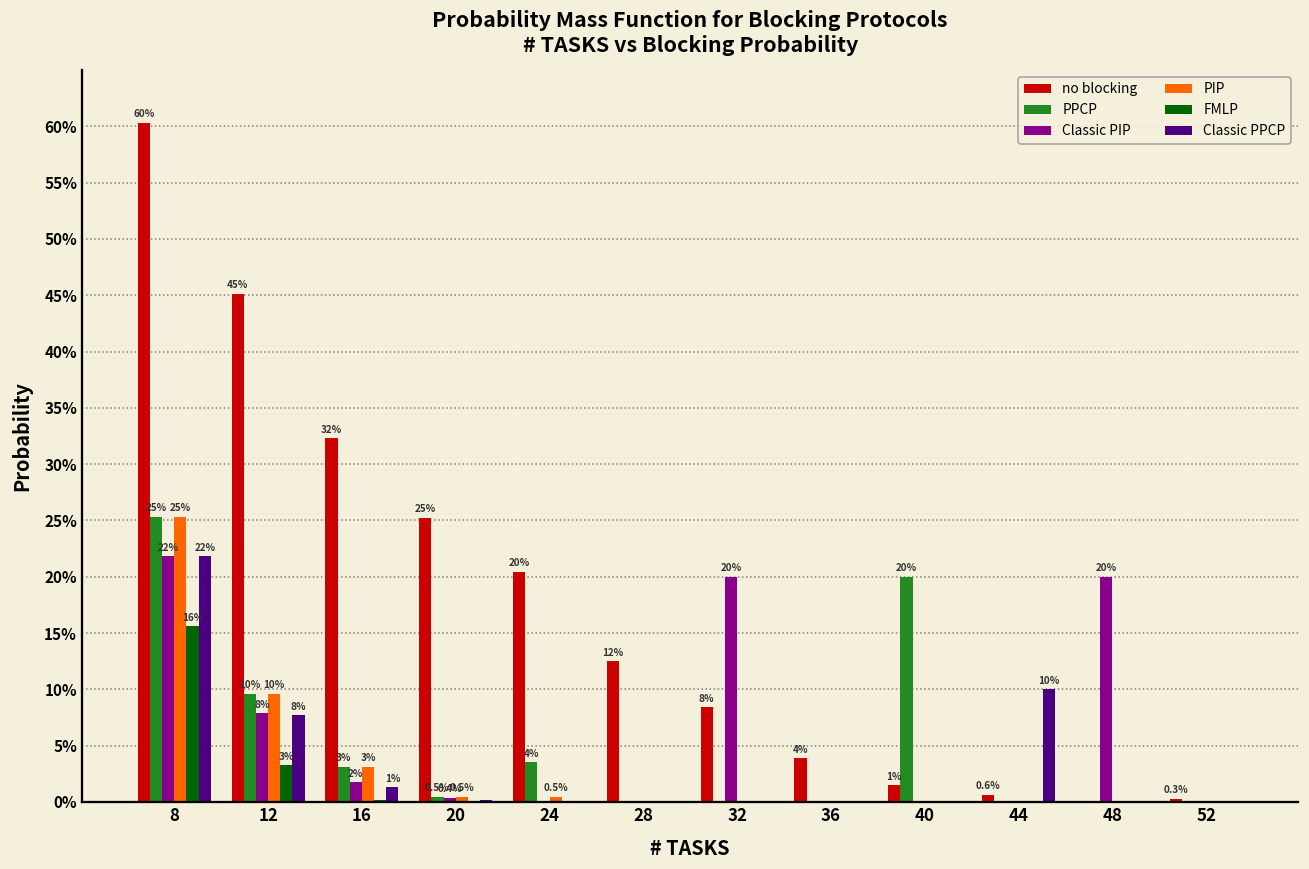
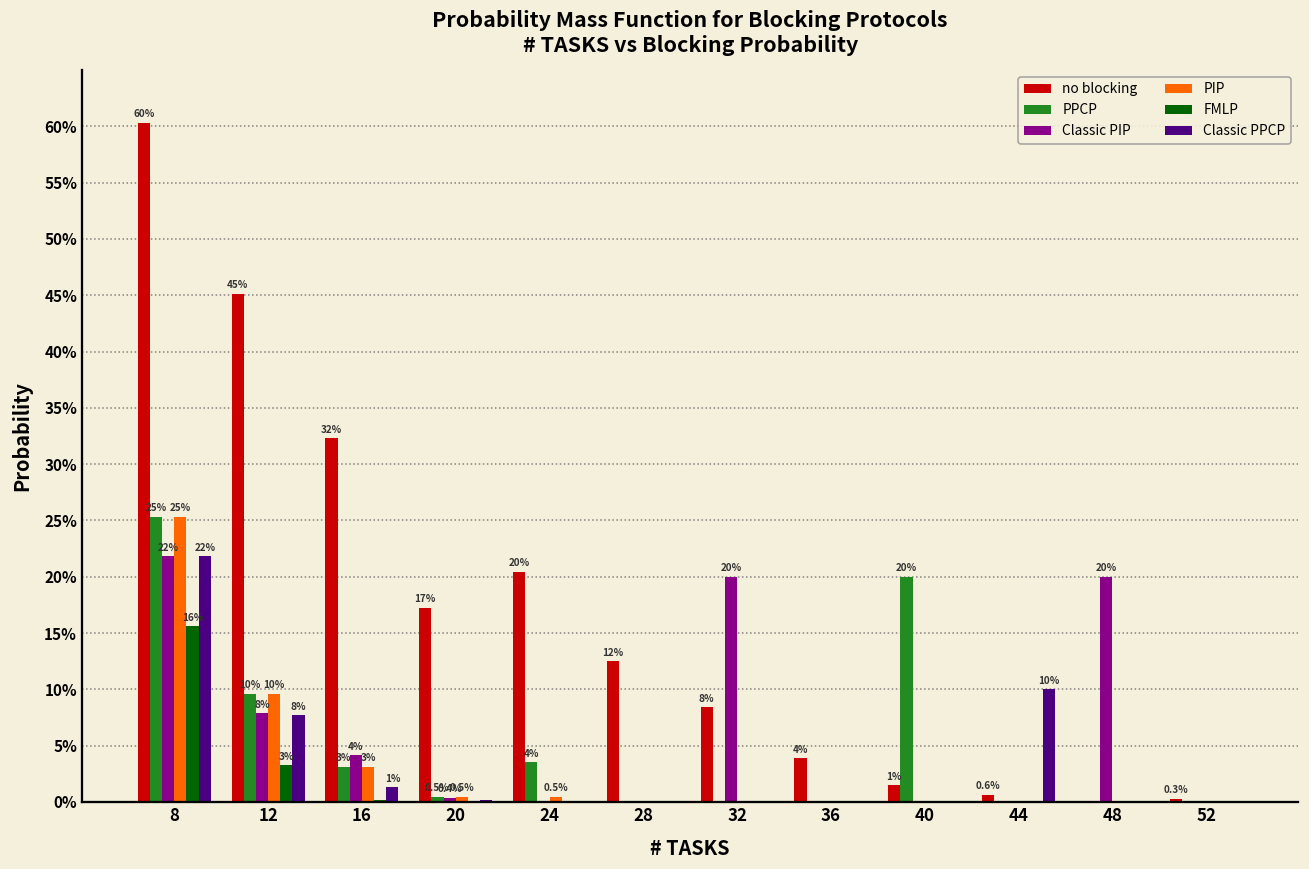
  {
    "no blocking": {
      "8": "60%",
      "12": "45%",
      "16": "32%",
-     "20": "25%",
+     "20": "17%",
      "24": "20%",
      "28": "12%",
      "32": "8%",
      "36": "4%",
      "40": "1%",
      "44": "0.6%",
      "52": "0.3%"
    },
    "PPCP": {
      "8": "25%",
      "12": "10%",
      "16": "3%",
      "24": "4%",
      "40": "20%"
    },
    "Classic PIP": {
      "8": "22%",
      "12": "8%",
-     "16": "2%",
+     "16": "4%",
      "32": "20%",
      "48": "20%"
    },
    "PIP": {
      "8": "25%",
      "12": "10%",
      "16": "3%",
      "24": "0.5%"
    },
    "FMLP": {
      "8": "16%",
      "12": "3%"
    },
    "Classic PPCP": {
      "8": "22%",
      "12": "8%",
      "16": "1%",
      "44": "10%"
    }
  }
